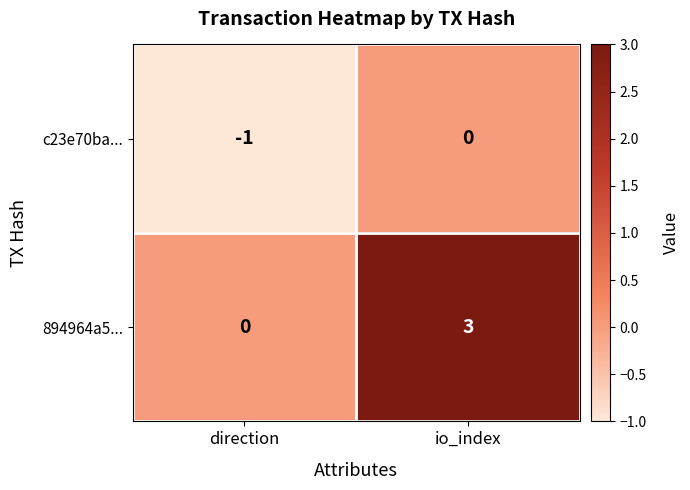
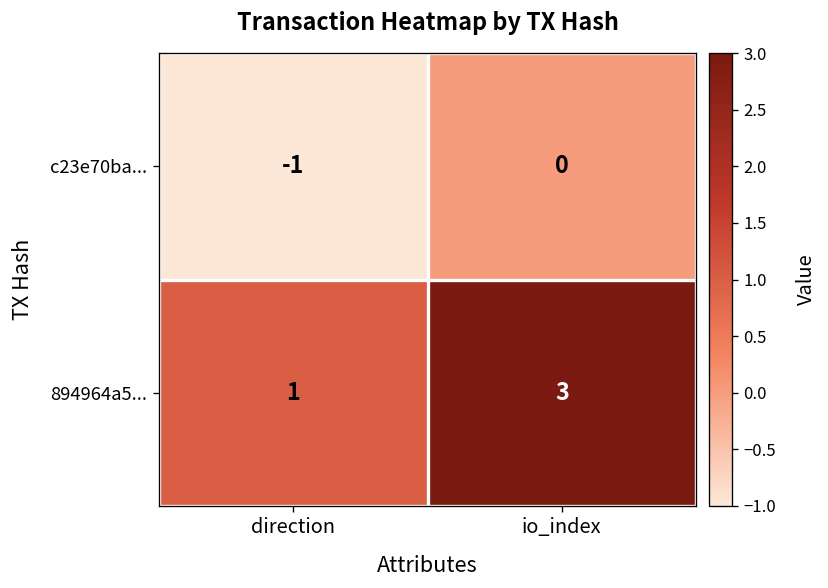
  {
    "c23e70ba...": {
      "direction": -1,
      "io_index": 0
    },
    "894964a5...": {
-     "direction": 0,
+     "direction": 1,
      "io_index": 3
    }
  }
